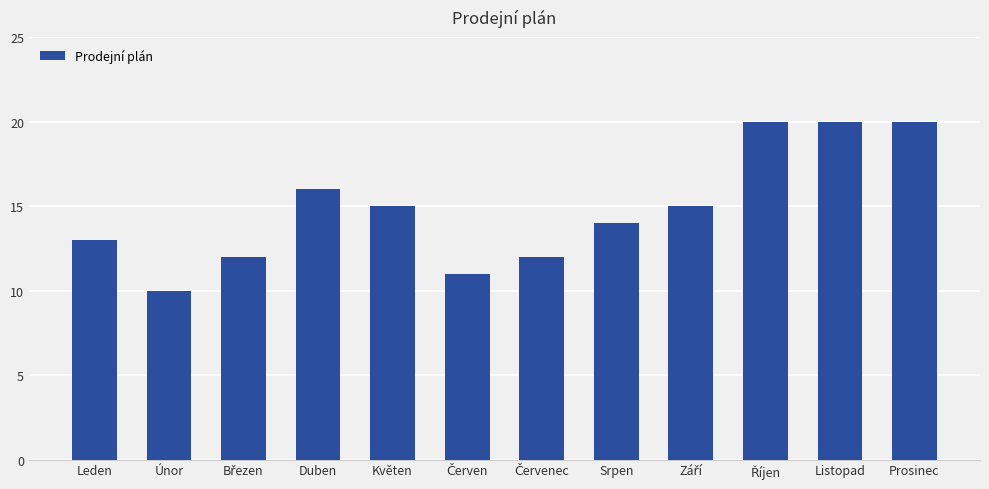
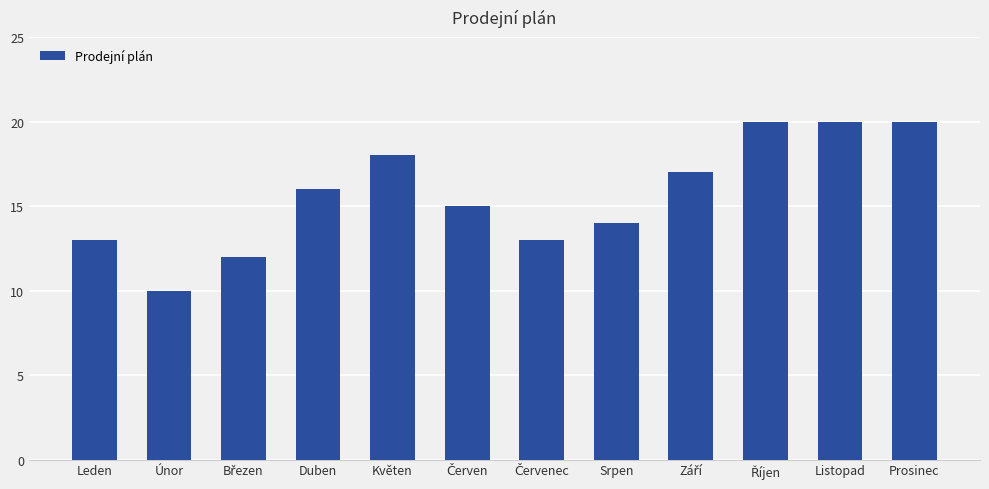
  {
    "Leden": 13,
    "Únor": 10,
    "Březen": 12,
    "Duben": 16,
-   "Květen": 15,
-   "Červen": 11,
-   "Červenec": 12,
+   "Květen": 18,
+   "Červen": 15,
+   "Červenec": 13,
    "Srpen": 14,
-   "Září": 15,
+   "Září": 17,
    "Říjen": 20,
    "Listopad": 20,
    "Prosinec": 20
  }
